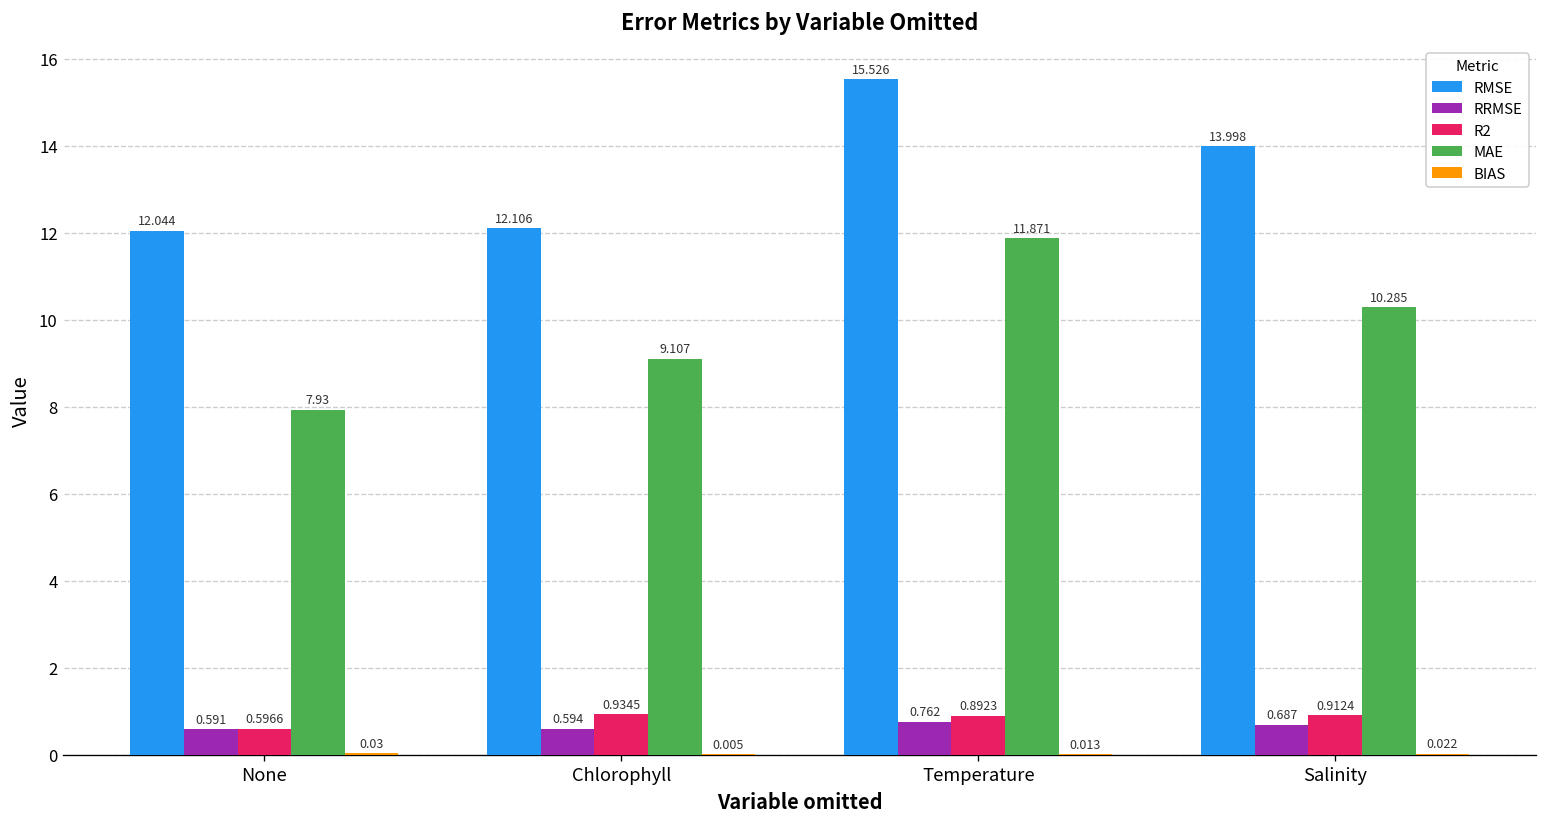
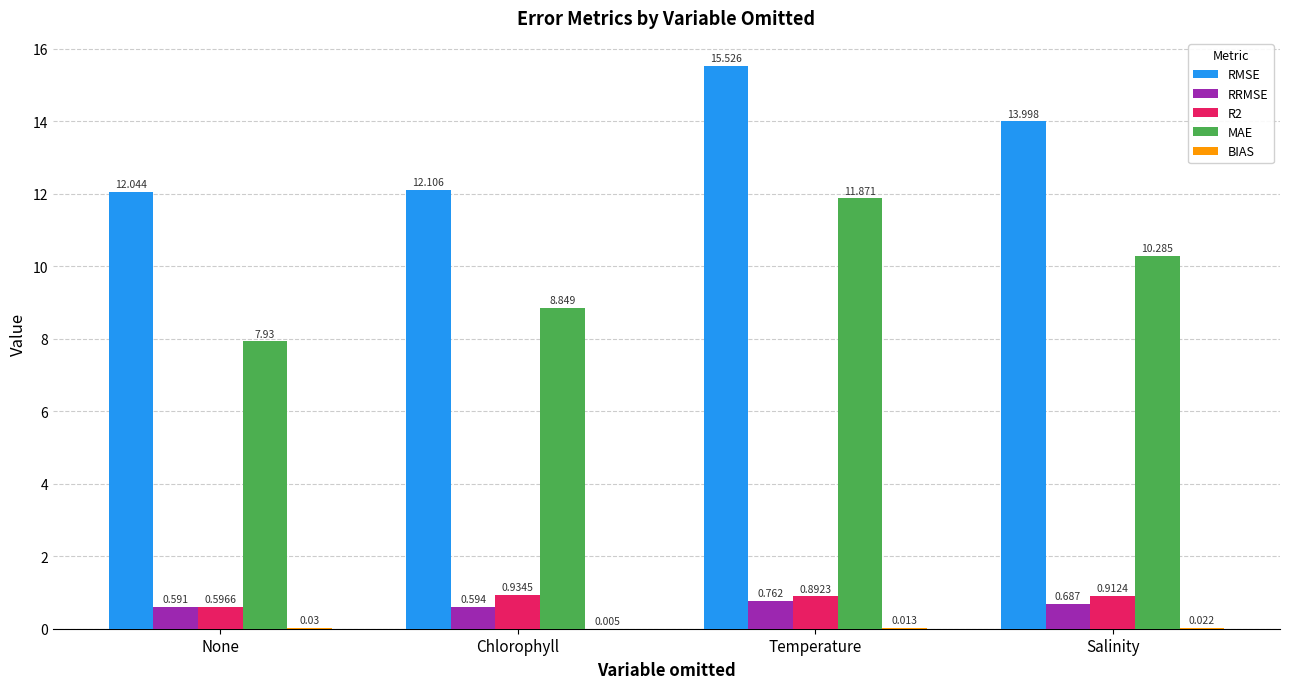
  {
    "RMSE": {
      "None": 12.044,
      "Chlorophyll": 12.106,
      "Temperature": 15.526,
      "Salinity": 13.998
    },
    "RRMSE": {
      "None": 0.591,
      "Chlorophyll": 0.594,
      "Temperature": 0.762,
      "Salinity": 0.687
    },
    "R2": {
      "None": 0.5966,
      "Chlorophyll": 0.9345,
      "Temperature": 0.8923,
      "Salinity": 0.9124
    },
    "MAE": {
      "None": 7.93,
-     "Chlorophyll": 9.107,
+     "Chlorophyll": 8.849,
      "Temperature": 11.871,
      "Salinity": 10.285
    },
    "BIAS": {
      "None": 0.03,
      "Chlorophyll": 0.005,
      "Temperature": 0.013,
      "Salinity": 0.022
    }
  }
